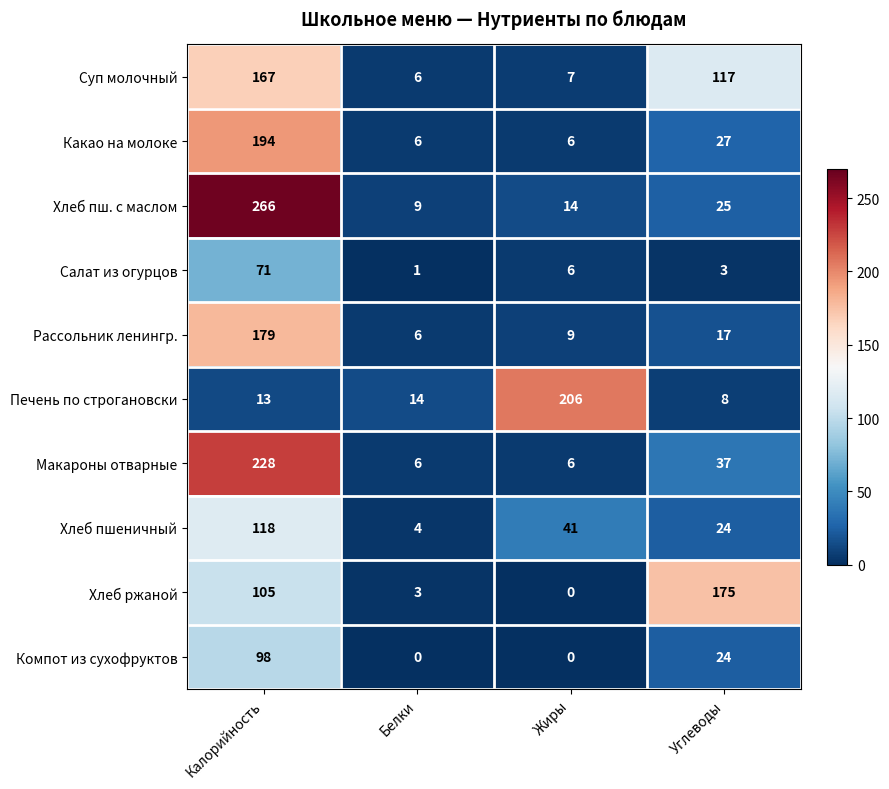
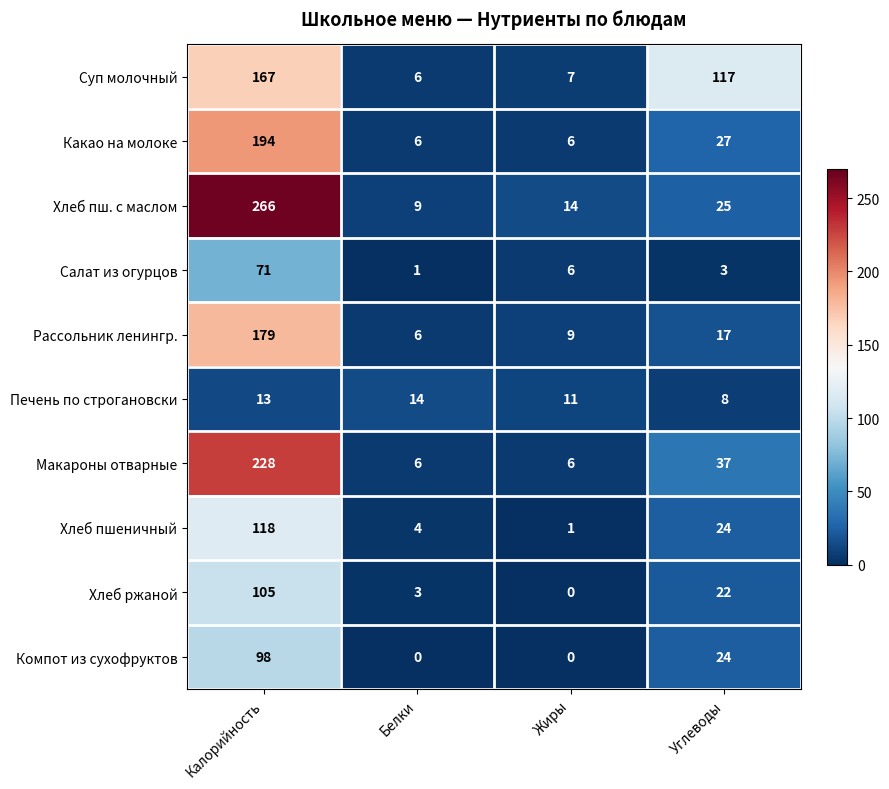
  {
    "Суп молочный": {
      "Калорийность": 167,
      "Белки": 6,
      "Жиры": 7,
      "Углеводы": 117
    },
    "Какао на молоке": {
      "Калорийность": 194,
      "Белки": 6,
      "Жиры": 6,
      "Углеводы": 27
    },
    "Хлеб пш. с маслом": {
      "Калорийность": 266,
      "Белки": 9,
      "Жиры": 14,
      "Углеводы": 25
    },
    "Салат из огурцов": {
      "Калорийность": 71,
      "Белки": 1,
      "Жиры": 6,
      "Углеводы": 3
    },
    "Рассольник ленингр.": {
      "Калорийность": 179,
      "Белки": 6,
      "Жиры": 9,
      "Углеводы": 17
    },
    "Печень по строгановски": {
      "Калорийность": 13,
      "Белки": 14,
-     "Жиры": 206,
+     "Жиры": 11,
      "Углеводы": 8
    },
    "Макароны отварные": {
      "Калорийность": 228,
      "Белки": 6,
      "Жиры": 6,
      "Углеводы": 37
    },
    "Хлеб пшеничный": {
      "Калорийность": 118,
      "Белки": 4,
-     "Жиры": 41,
+     "Жиры": 1,
      "Углеводы": 24
    },
    "Хлеб ржаной": {
      "Калорийность": 105,
      "Белки": 3,
      "Жиры": 0,
-     "Углеводы": 175
+     "Углеводы": 22
    },
    "Компот из сухофруктов": {
      "Калорийность": 98,
      "Белки": 0,
      "Жиры": 0,
      "Углеводы": 24
    }
  }
